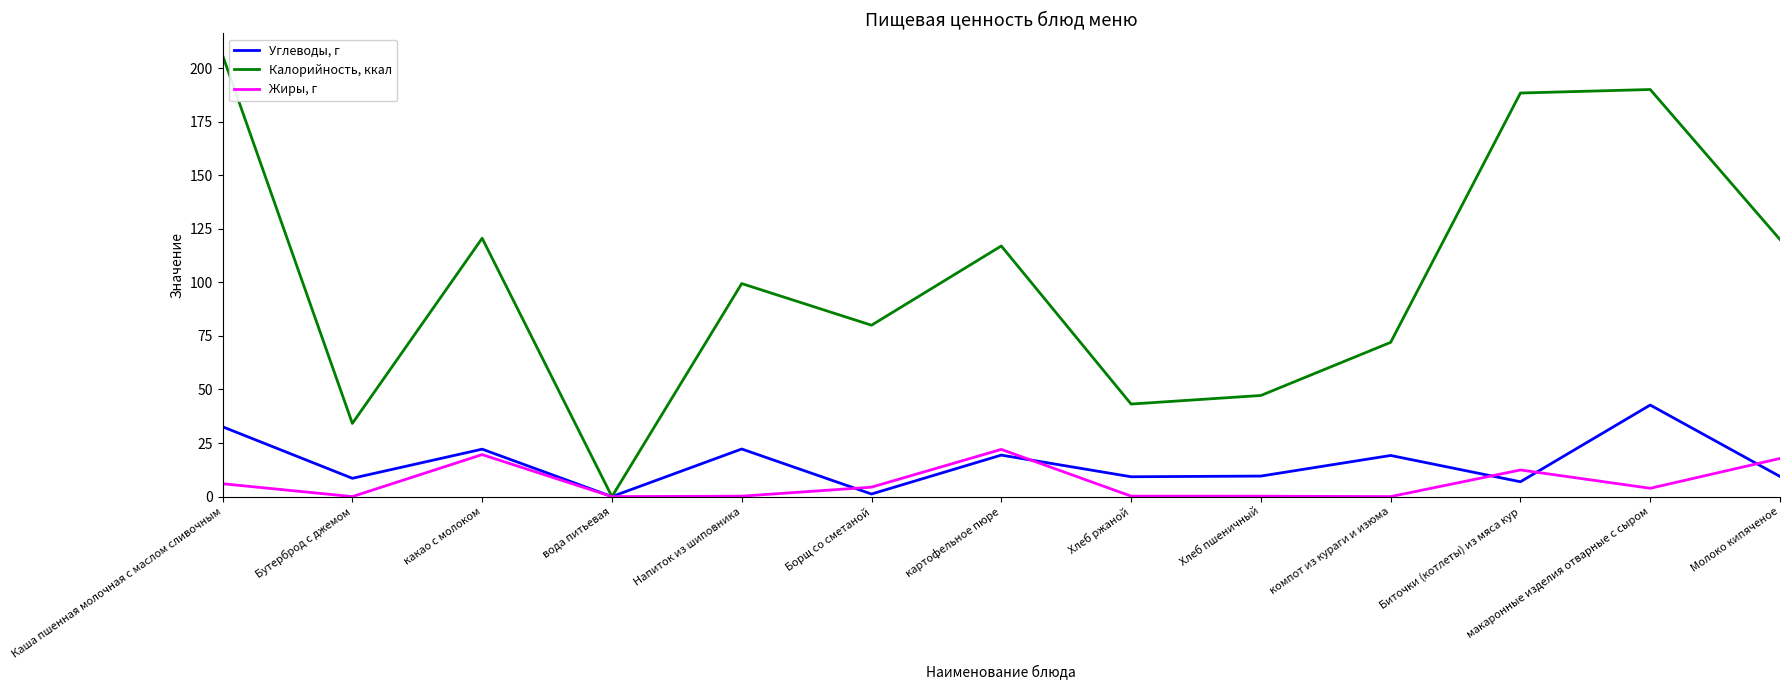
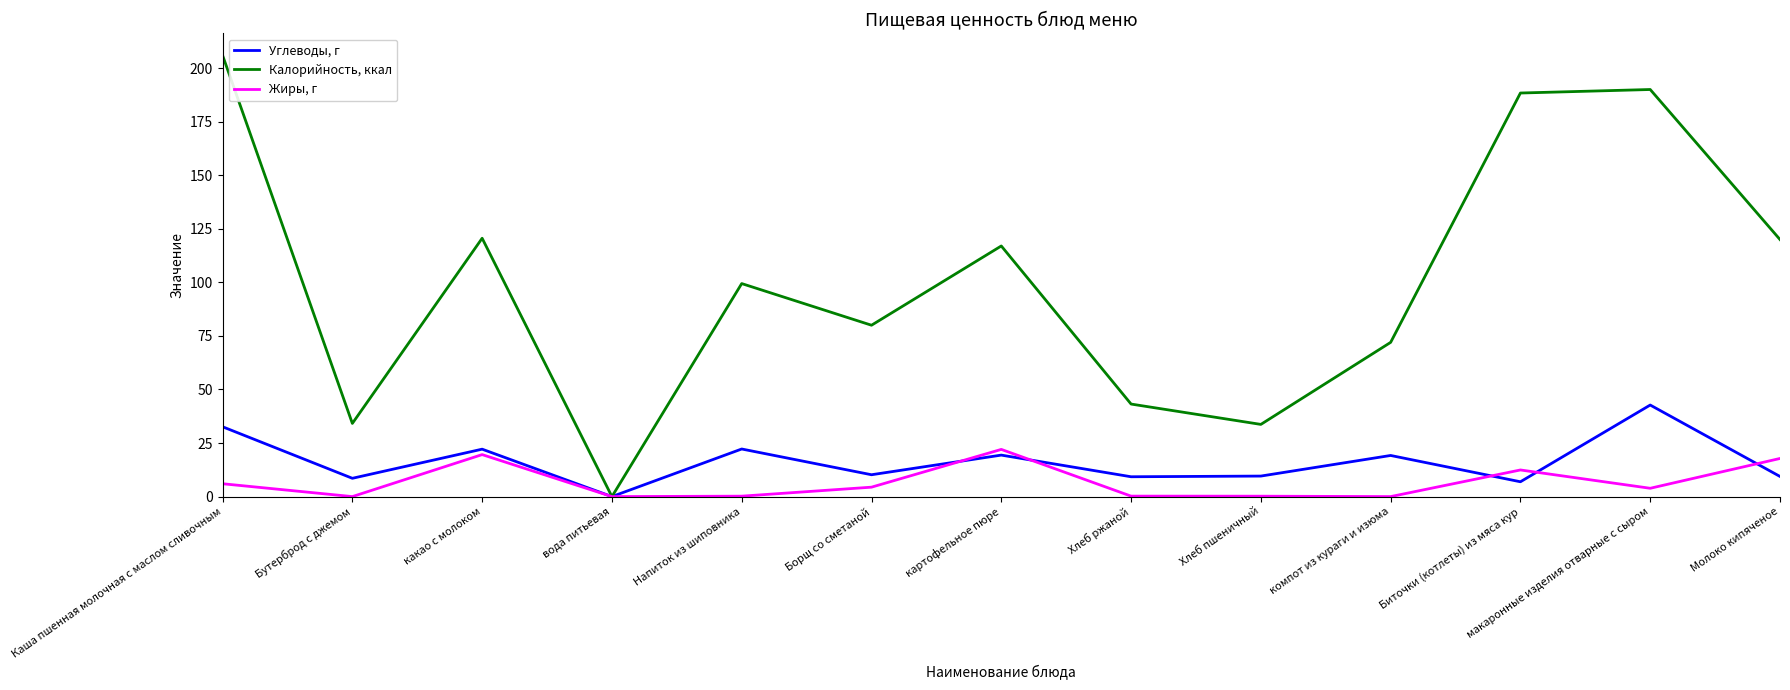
  {
    "Углеводы, г": {
      "Каша пшенная молочная с маслом сливочным": 33,
      "Бутерброд с джемом": 9,
      "какао с молоком": 22,
      "Напиток из шиповника": 22,
-     "Борщ со сметаной": 1,
+     "Борщ со сметаной": 10,
      "картофельное пюре": 19,
      "Хлеб ржаной": 9,
      "Хлеб пшеничный": 10,
      "компот из кураги и изюма": 19,
      "Биточки (котлеты) из мяса кур": 7,
      "макаронные изделия отварные с сыром": 43,
      "Молоко кипяченое": 9
    },
    "Калорийность, ккал": {
      "Каша пшенная молочная с маслом сливочным": 206,
      "Бутерброд с джемом": 34,
      "какао с молоком": 121,
      "Напиток из шиповника": 99,
      "Борщ со сметаной": 80,
      "картофельное пюре": 117,
      "Хлеб ржаной": 43,
-     "Хлеб пшеничный": 47,
+     "Хлеб пшеничный": 34,
      "компот из кураги и изюма": 72,
      "Биточки (котлеты) из мяса кур": 188,
      "макаронные изделия отварные с сыром": 190,
      "Молоко кипяченое": 120
    },
    "Жиры, г": {
      "Каша пшенная молочная с маслом сливочным": 6,
      "Бутерброд с джемом": 0,
      "какао с молоком": 20,
      "Напиток из шиповника": 0,
      "Борщ со сметаной": 4,
      "картофельное пюре": 22,
      "Хлеб ржаной": 0,
      "Хлеб пшеничный": 0,
      "компот из кураги и изюма": 0,
      "Биточки (котлеты) из мяса кур": 12,
      "макаронные изделия отварные с сыром": 4,
      "Молоко кипяченое": 18
    }
  }
